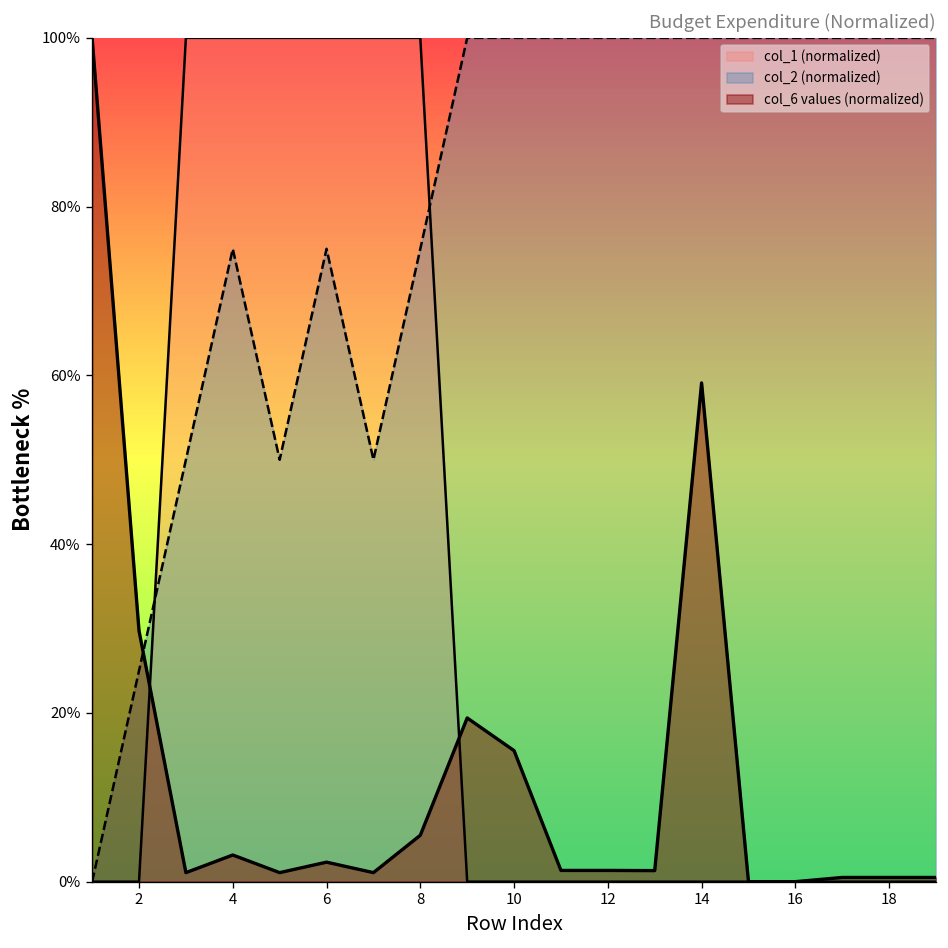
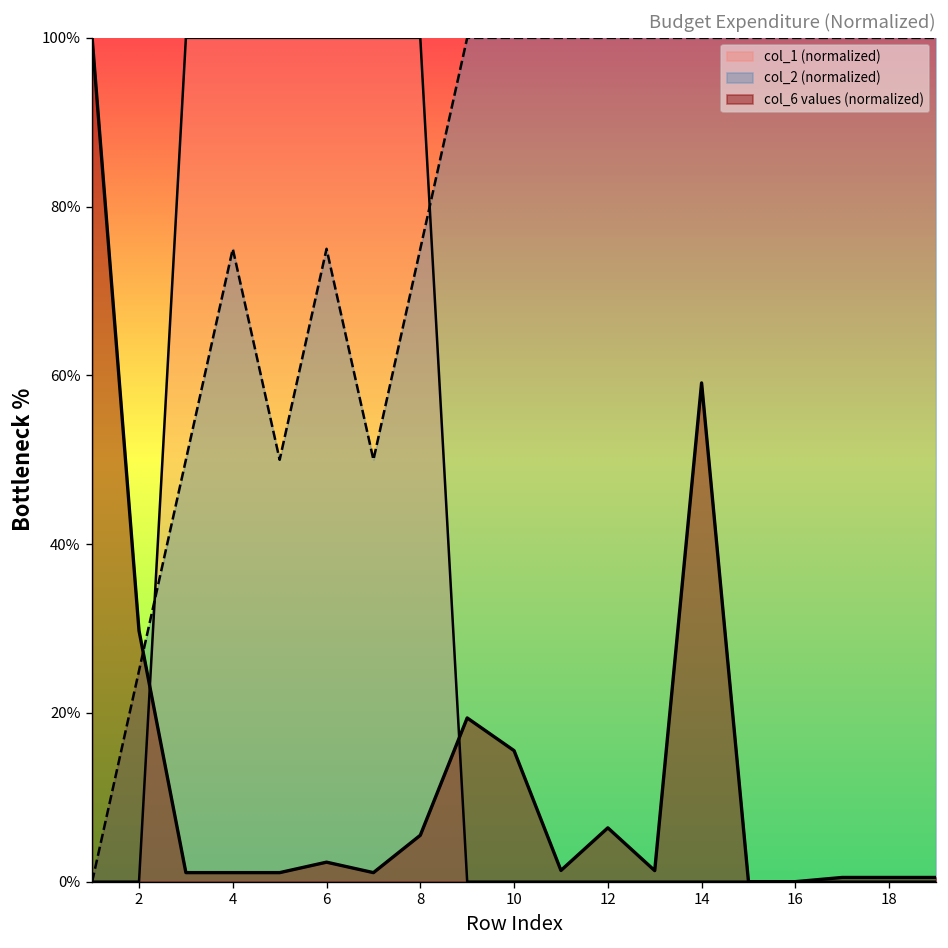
  {
    "col_6 values (normalized)": {
      "2": "30%",
-     "4": "3%",
+     "4": "1%",
      "6": "2%",
      "8": "5%",
      "10": "16%",
-     "12": "1%",
+     "12": "6%",
      "14": "59%",
      "18": "0%"
    },
    "col_1 (normalized)": {
      "2": "0%",
      "4": "100%",
      "6": "100%",
      "8": "100%",
      "10": "0%",
      "12": "0%",
      "14": "0%",
      "18": "0%"
    },
    "col_2 (normalized)": {
      "2": "25%",
      "4": "75%",
      "6": "75%",
      "8": "75%",
      "10": "100%",
      "12": "100%",
      "14": "100%",
      "16": "100%",
      "18": "100%"
    }
  }
